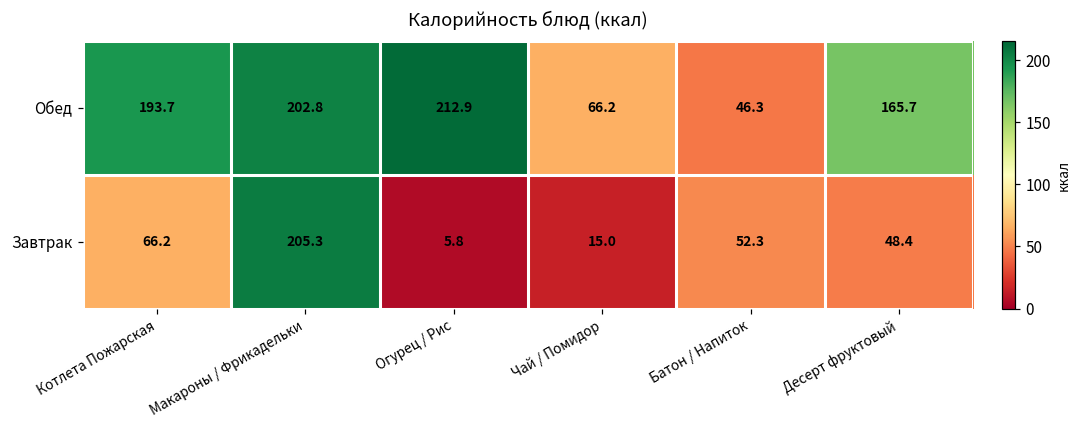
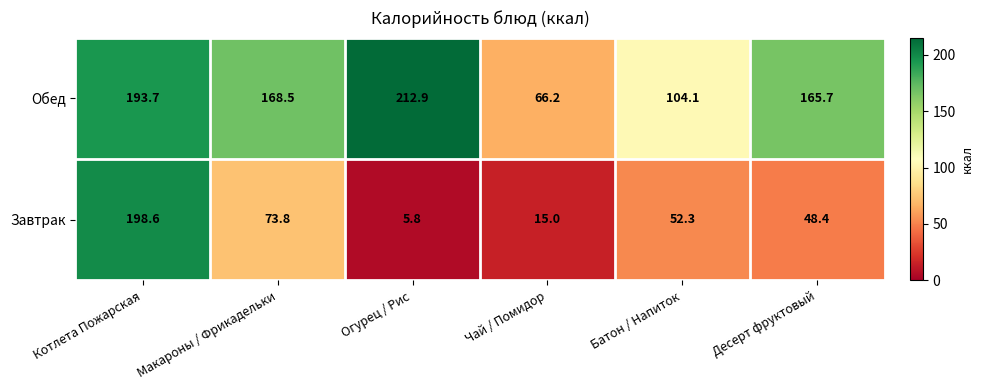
  {
    "Обед": {
      "Котлета Пожарская": 193.7,
-     "Макароны / Фрикадельки": 202.8,
+     "Макароны / Фрикадельки": 168.5,
      "Огурец / Рис": 212.9,
      "Чай / Помидор": 66.2,
-     "Батон / Напиток": 46.3,
+     "Батон / Напиток": 104.1,
      "Десерт фруктовый": 165.7
    },
    "Завтрак": {
-     "Котлета Пожарская": 66.2,
-     "Макароны / Фрикадельки": 205.3,
+     "Котлета Пожарская": 198.6,
+     "Макароны / Фрикадельки": 73.8,
      "Огурец / Рис": 5.8,
      "Чай / Помидор": 15.0,
      "Батон / Напиток": 52.3,
      "Десерт фруктовый": 48.4
    }
  }
